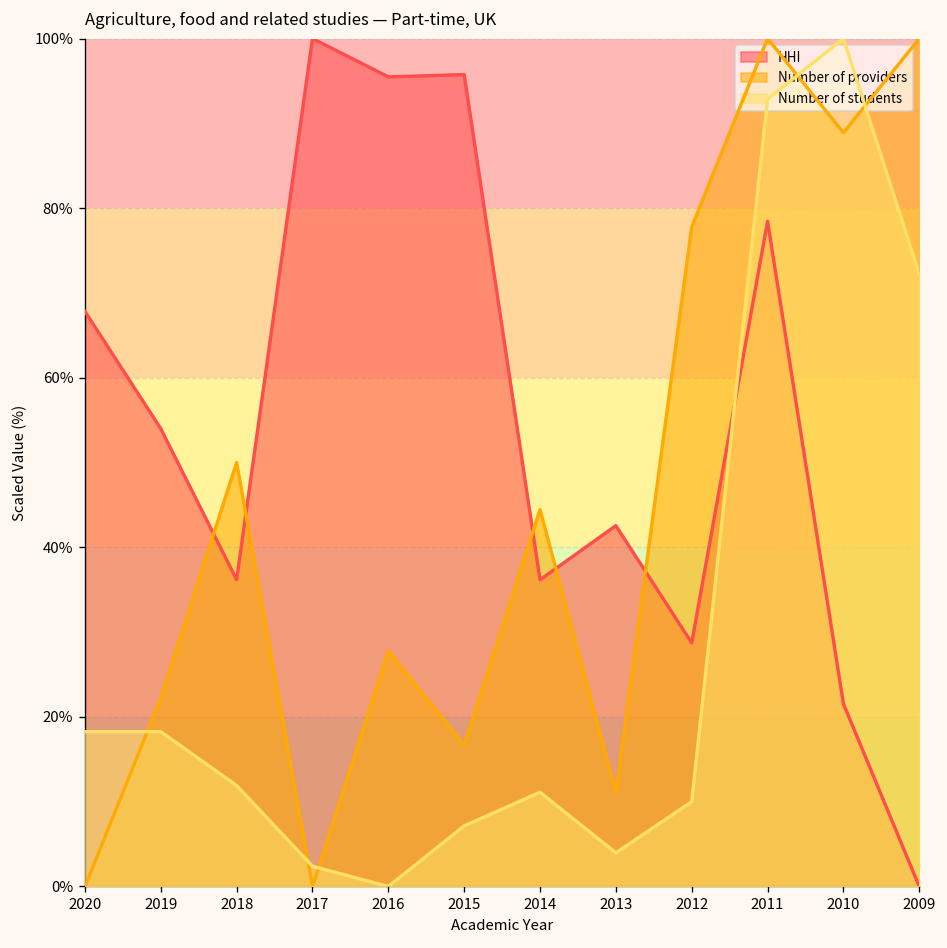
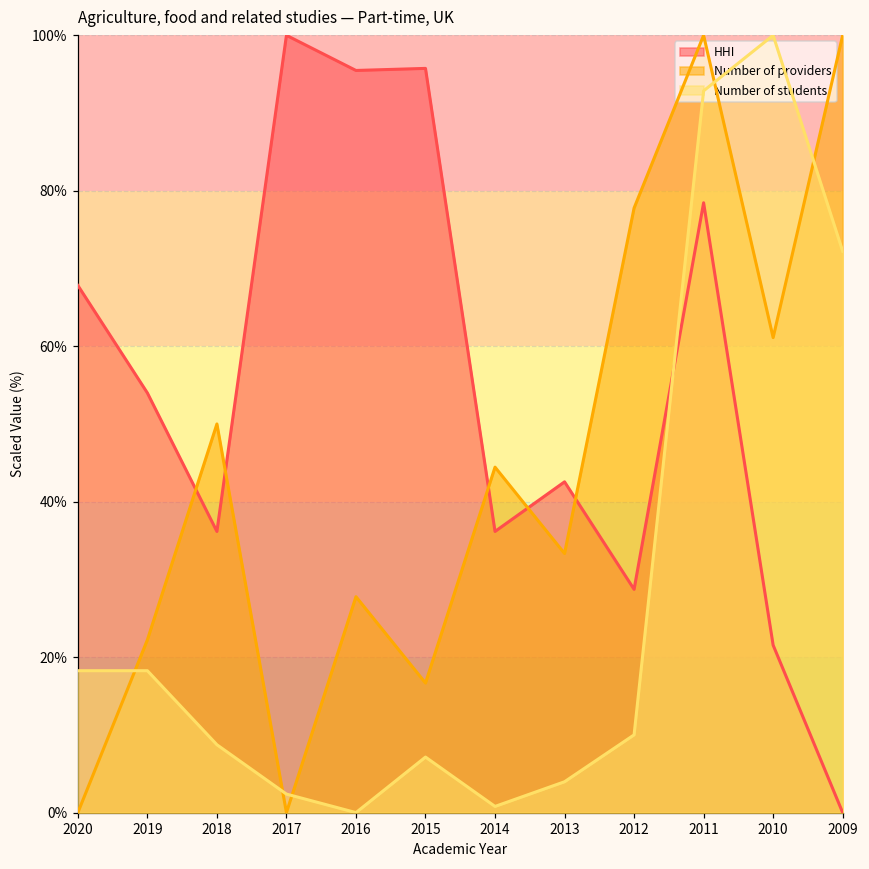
  {
    "HHI": {
      "2020": "68%",
      "2019": "54%",
      "2018": "36%",
      "2017": "100%",
      "2016": "95%",
      "2015": "96%",
      "2014": "36%",
      "2013": "43%",
      "2012": "29%",
      "2011": "78%",
      "2010": "22%",
      "2009": "0%"
    },
    "Number of providers": {
      "2020": "0%",
      "2019": "22%",
      "2018": "50%",
      "2017": "0%",
      "2016": "28%",
      "2015": "17%",
      "2014": "44%",
-     "2013": "11%",
+     "2013": "33%",
      "2012": "78%",
      "2011": "100%",
-     "2010": "89%",
+     "2010": "61%",
      "2009": "100%"
    },
    "Number of students": {
      "2020": "18%",
      "2019": "18%",
-     "2018": "12%",
+     "2018": "9%",
      "2017": "2%",
      "2016": "0%",
      "2015": "7%",
-     "2014": "11%",
+     "2014": "1%",
      "2013": "4%",
      "2012": "10%",
      "2010": "100%",
      "2009": "72%"
    }
  }
